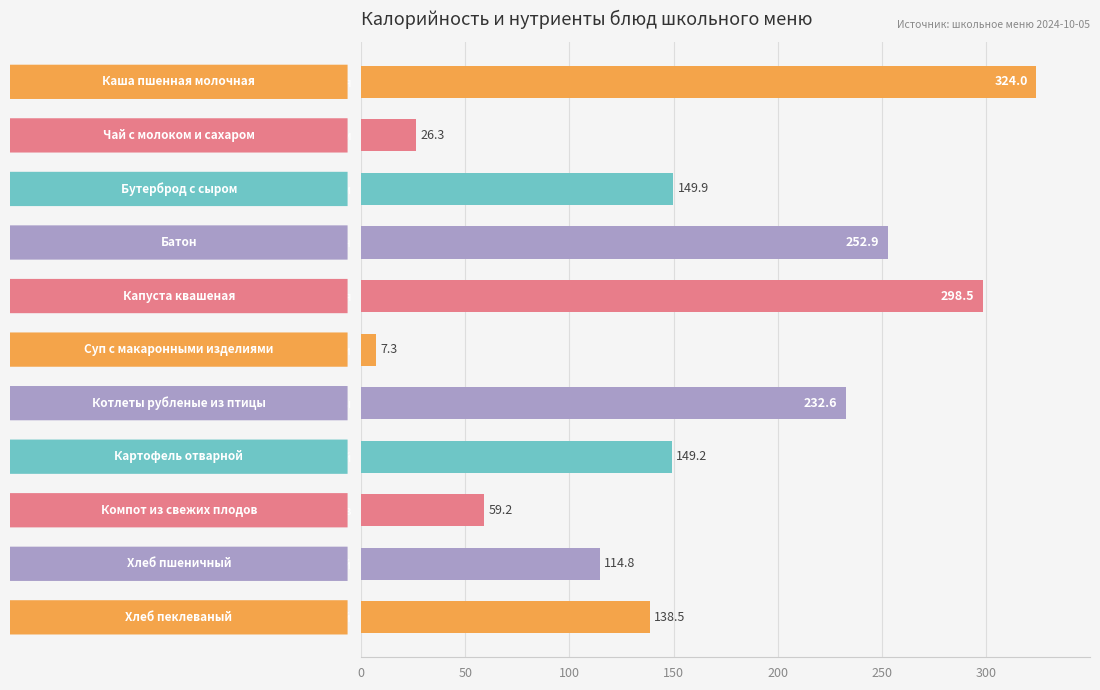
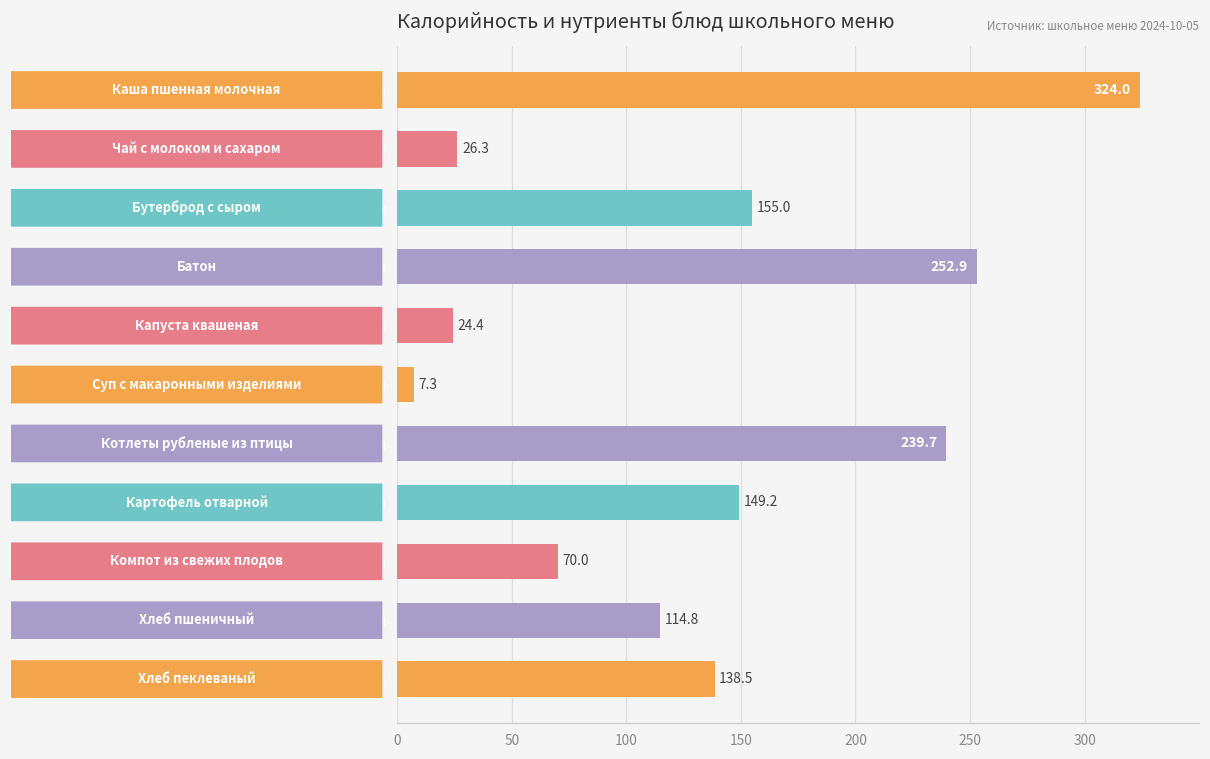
  {
    "Каша пшенная молочная": 324.0,
    "Чай с молоком и сахаром": 26.3,
-   "Бутерброд с сыром": 149.9,
+   "Бутерброд с сыром": 155.0,
    "Батон": 252.9,
-   "Капуста квашеная": 298.5,
+   "Капуста квашеная": 24.4,
    "Суп с макаронными изделиями": 7.3,
-   "Котлеты рубленые из птицы": 232.6,
+   "Котлеты рубленые из птицы": 239.7,
    "Картофель отварной": 149.2,
-   "Компот из свежих плодов": 59.2,
+   "Компот из свежих плодов": 70.0,
    "Хлеб пшеничный": 114.8,
    "Хлеб пеклеваный": 138.5
  }
